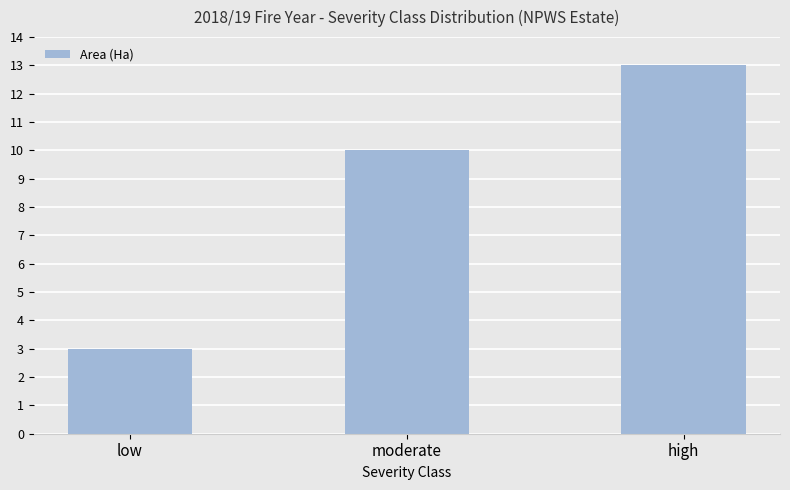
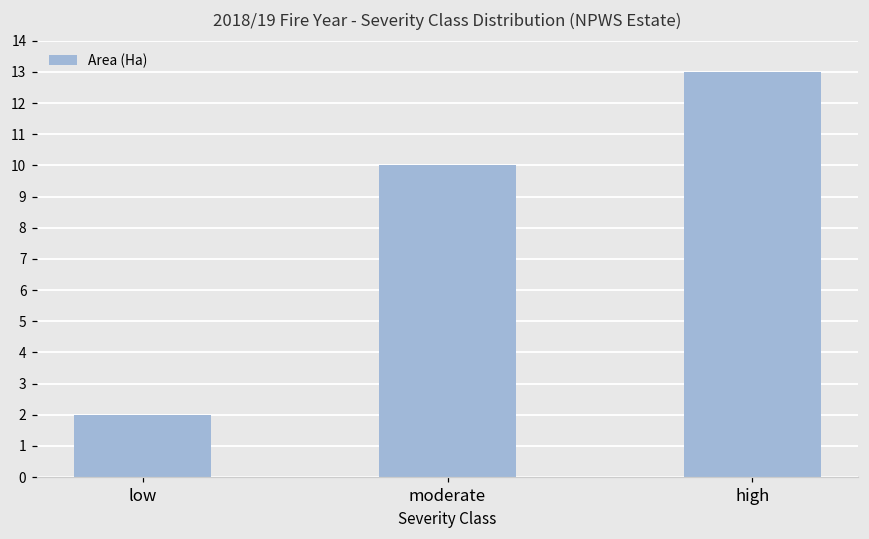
  {
-   "low": 3,
+   "low": 2,
    "moderate": 10,
    "high": 13
  }
